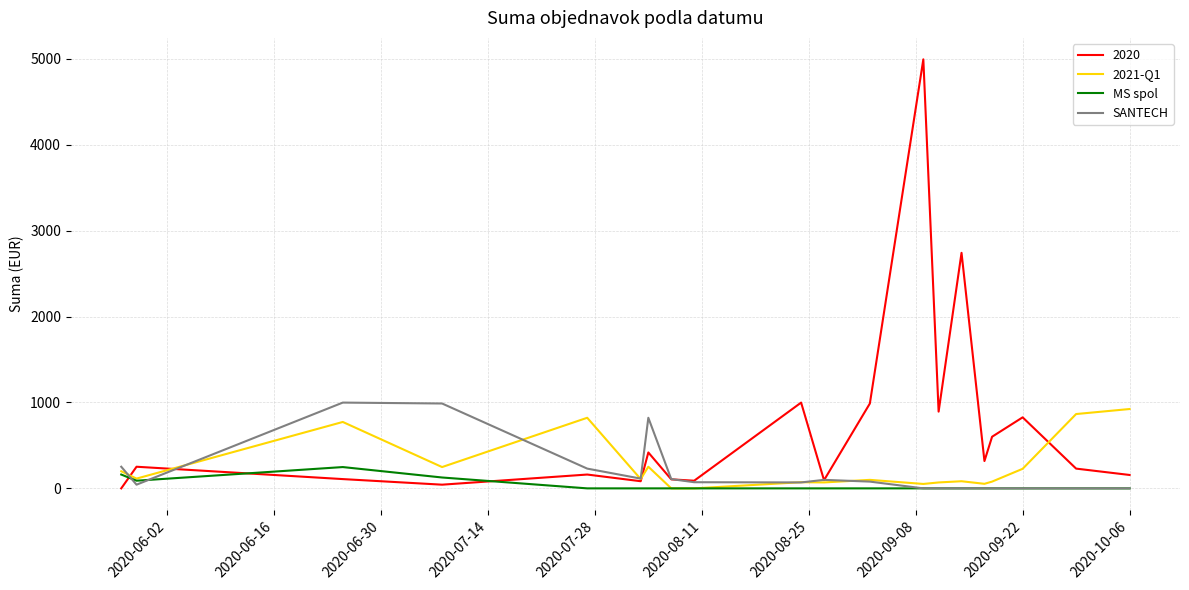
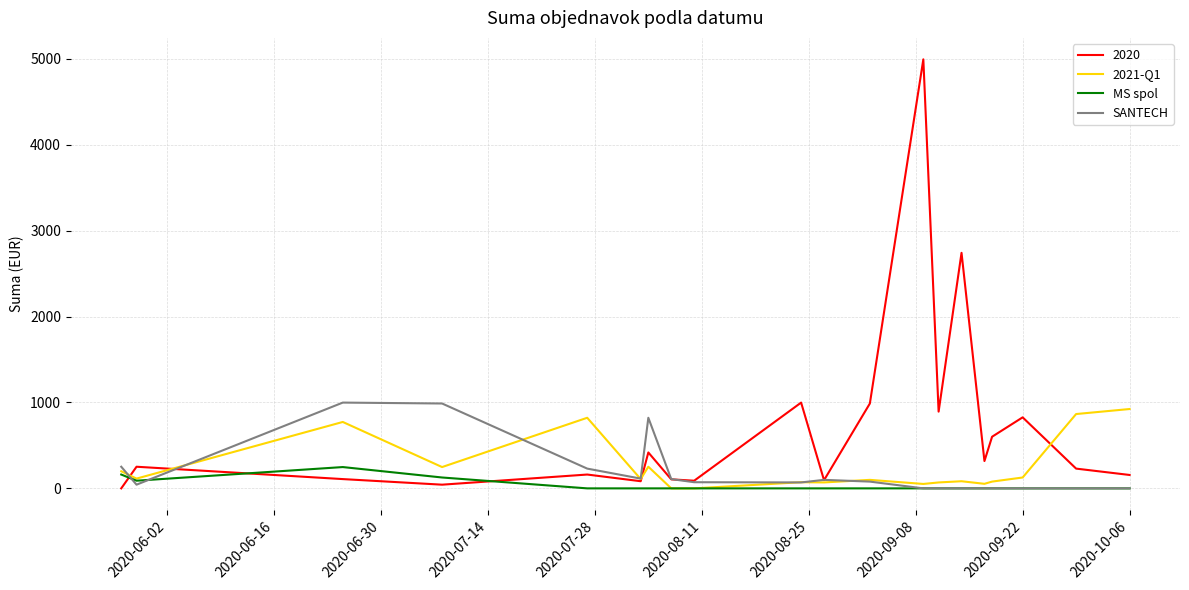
  {
    "2020": {
      "2020-09-22": 800,
      "2020-10-06": 200
    },
    "2021-Q1": {
-     "2020-09-22": 200,
+     "2020-09-22": 100,
      "2020-10-06": 900
    }
  }
